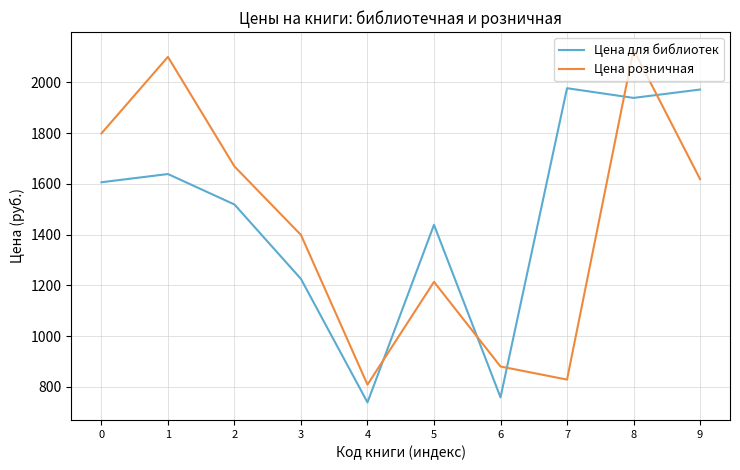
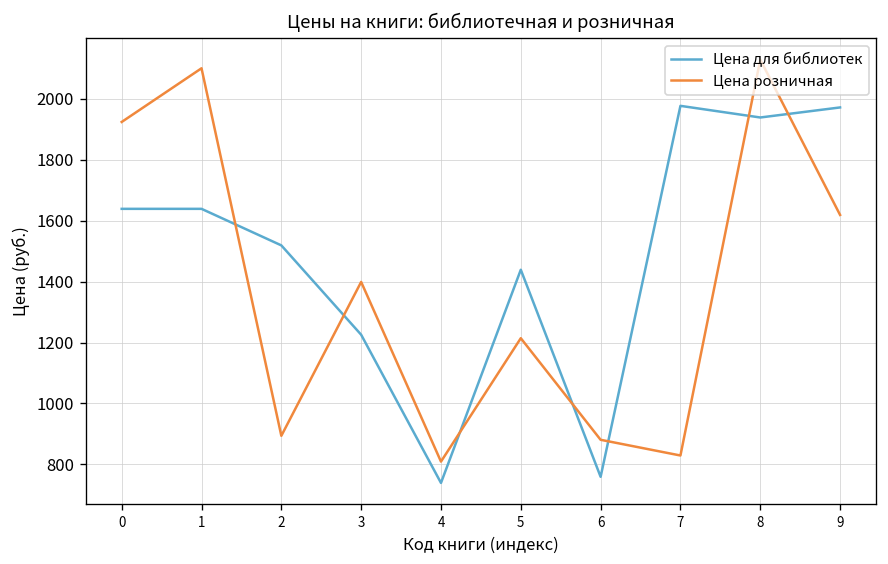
  {
    "Цена для библиотек": {
-     "0": 1610,
+     "0": 1640,
      "1": 1640,
      "2": 1520,
      "3": 1230,
      "4": 740,
      "5": 1440,
      "6": 760,
      "7": 1980,
      "8": 1940,
      "9": 1970
    },
    "Цена розничная": {
-     "0": 1800,
+     "0": 1920,
      "1": 2100,
-     "2": 1670,
+     "2": 890,
      "3": 1400,
      "4": 810,
      "5": 1210,
      "6": 880,
      "7": 830,
      "9": 1620
    }
  }
